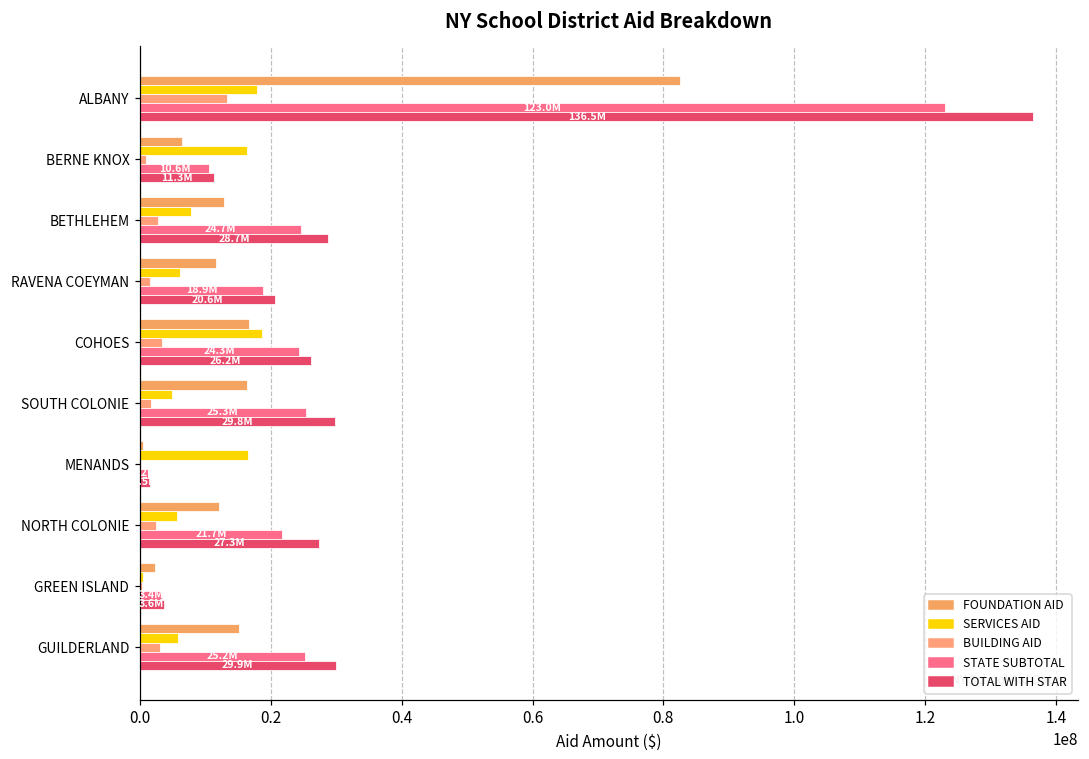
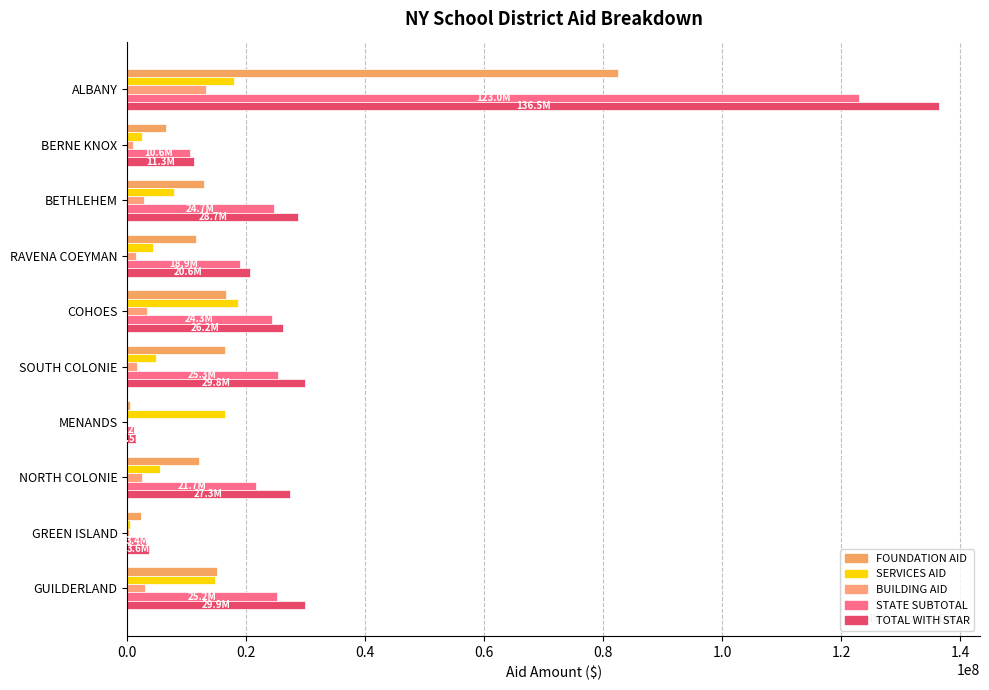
  {
    "SERVICES AID": {
      "ALBANY": 18000000,
-     "BERNE KNOX": 16000000,
+     "BERNE KNOX": 2000000,
      "BETHLEHEM": 8000000,
-     "RAVENA COEYMAN": 6000000,
+     "RAVENA COEYMAN": 4000000,
      "COHOES": 19000000,
      "SOUTH COLONIE": 5000000,
      "MENANDS": 16000000,
      "NORTH COLONIE": 6000000,
      "GREEN ISLAND": 0,
-     "GUILDERLAND": 6000000
+     "GUILDERLAND": 15000000
    }
  }
